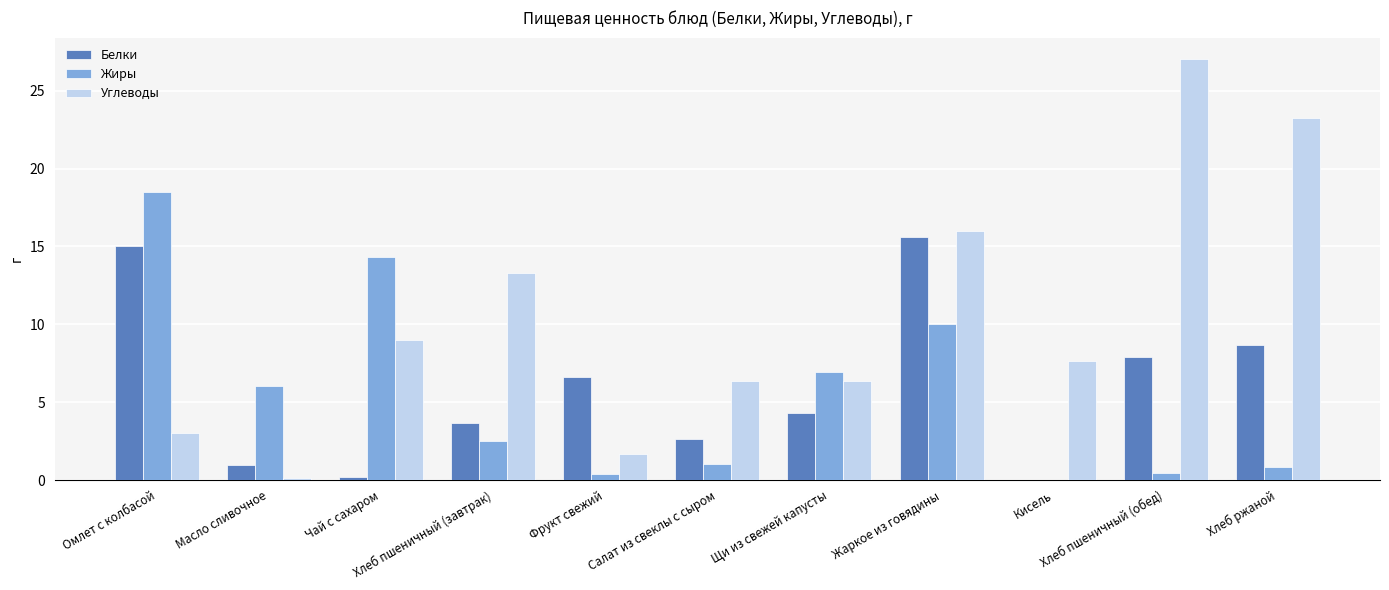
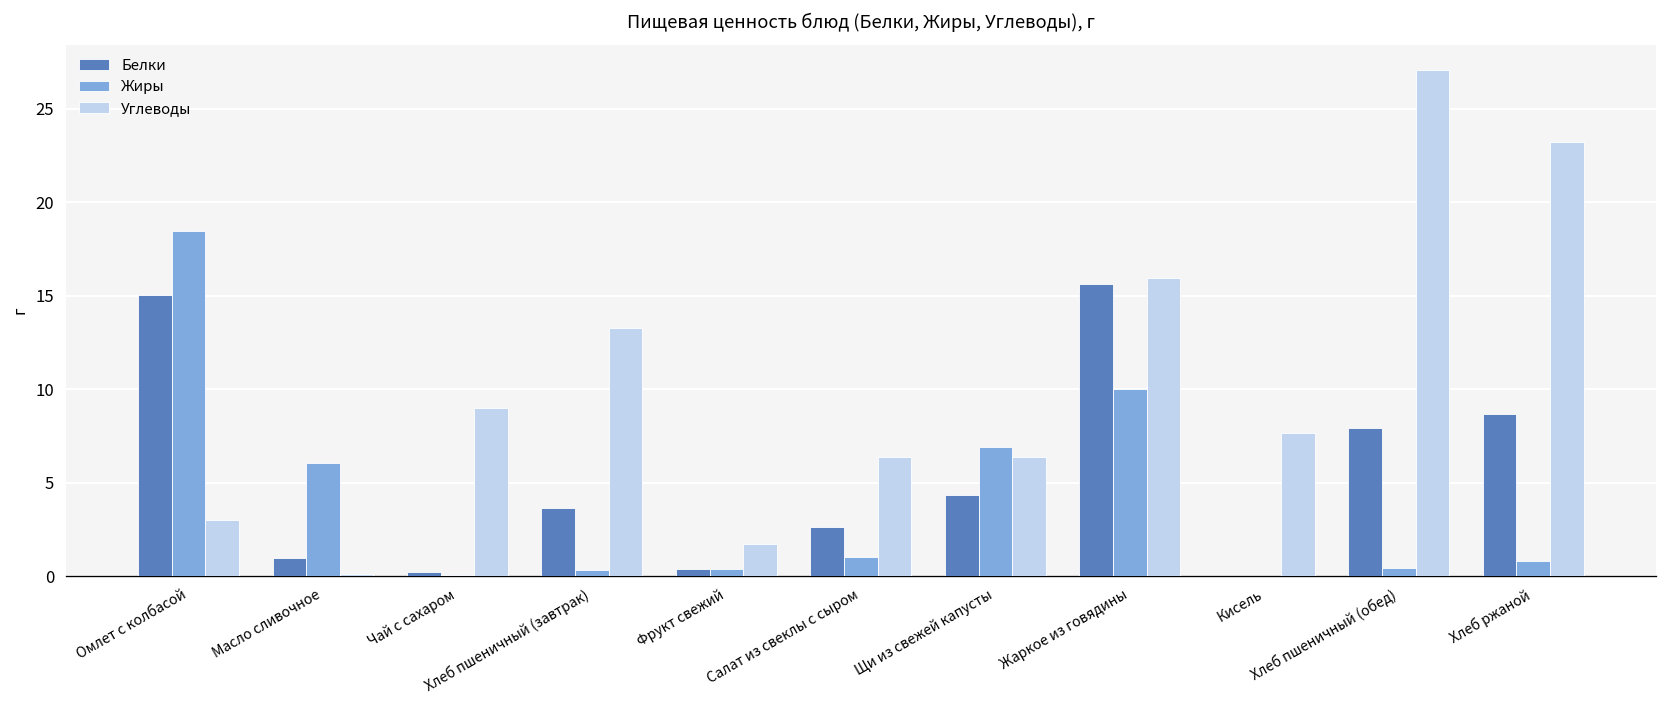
  {
    "Белки": {
      "Омлет с колбасой": 15.0,
      "Масло сливочное": 1.0,
      "Чай с сахаром": 0.2,
      "Хлеб пшеничный (завтрак)": 3.7,
-     "Фрукт свежий": 6.6,
+     "Фрукт свежий": 0.4,
      "Салат из свеклы с сыром": 2.6,
      "Щи из свежей капусты": 4.3,
      "Жаркое из говядины": 15.6,
      "Кисель": 0.0,
      "Хлеб пшеничный (обед)": 7.9,
      "Хлеб ржаной": 8.7
    },
    "Жиры": {
      "Омлет с колбасой": 18.5,
      "Масло сливочное": 6.1,
-     "Чай с сахаром": 14.4,
-     "Хлеб пшеничный (завтрак)": 2.5,
+     "Чай с сахаром": 0.1,
+     "Хлеб пшеничный (завтрак)": 0.3,
      "Фрукт свежий": 0.4,
      "Салат из свеклы с сыром": 1.0,
      "Щи из свежей капусты": 6.9,
      "Жаркое из говядины": 10.0,
      "Кисель": 0.0,
      "Хлеб пшеничный (обед)": 0.4,
      "Хлеб ржаной": 0.8
    },
    "Углеводы": {
      "Омлет с колбасой": 3.0,
      "Чай с сахаром": 9.0,
      "Хлеб пшеничный (завтрак)": 13.3,
      "Фрукт свежий": 1.7,
      "Салат из свеклы с сыром": 6.4,
      "Щи из свежей капусты": 6.4,
      "Жаркое из говядины": 16.0,
      "Кисель": 7.7,
      "Хлеб пшеничный (обед)": 27.1,
      "Хлеб ржаной": 23.2
    }
  }
